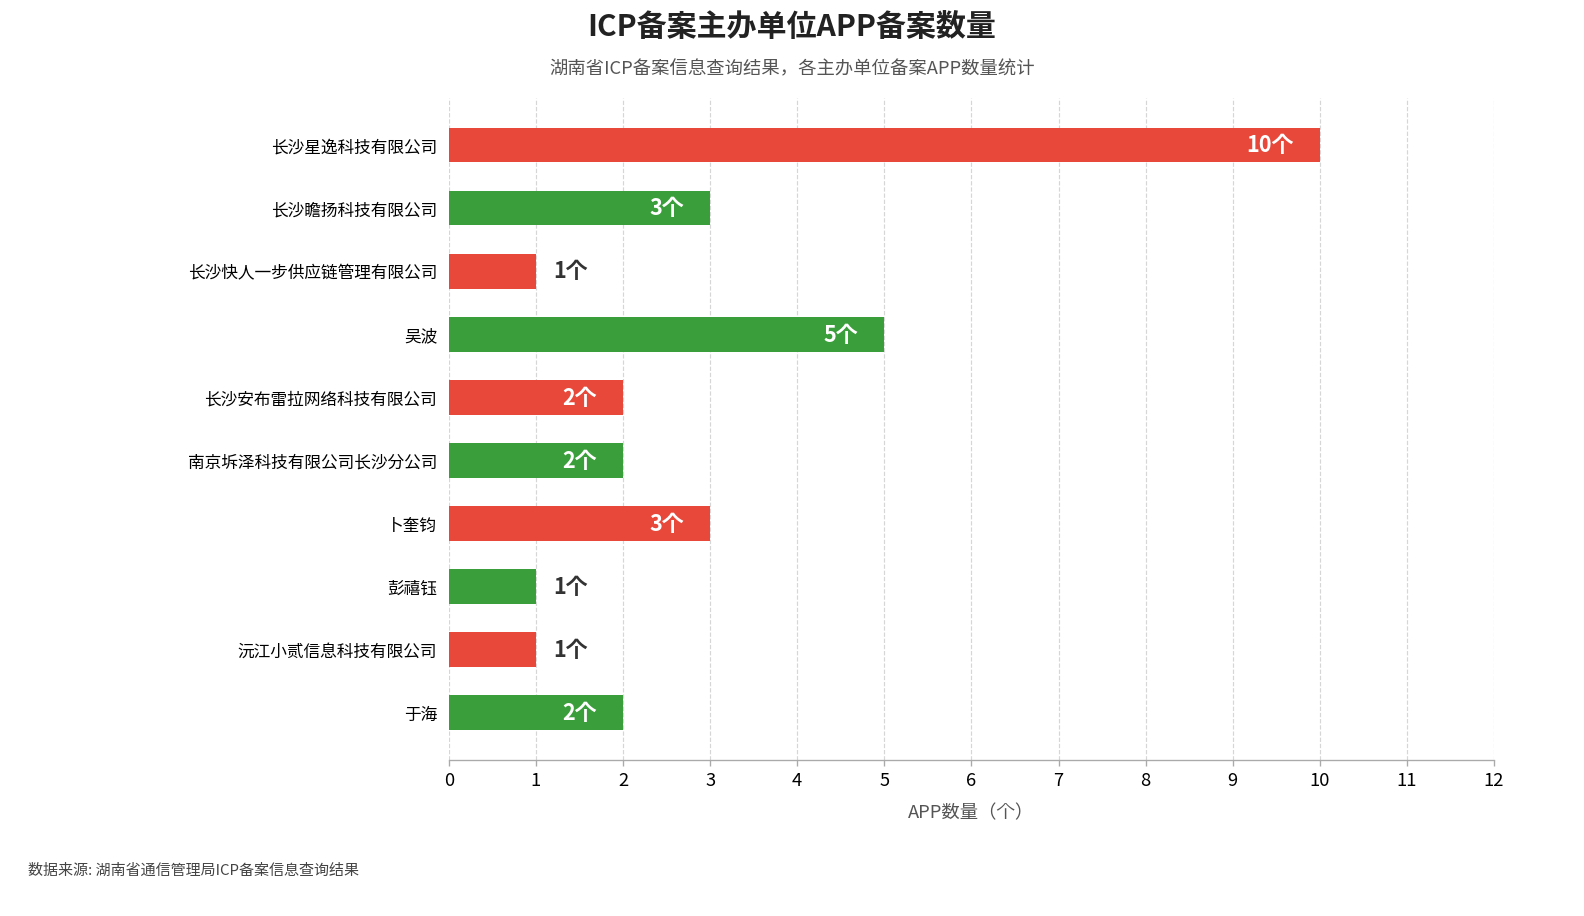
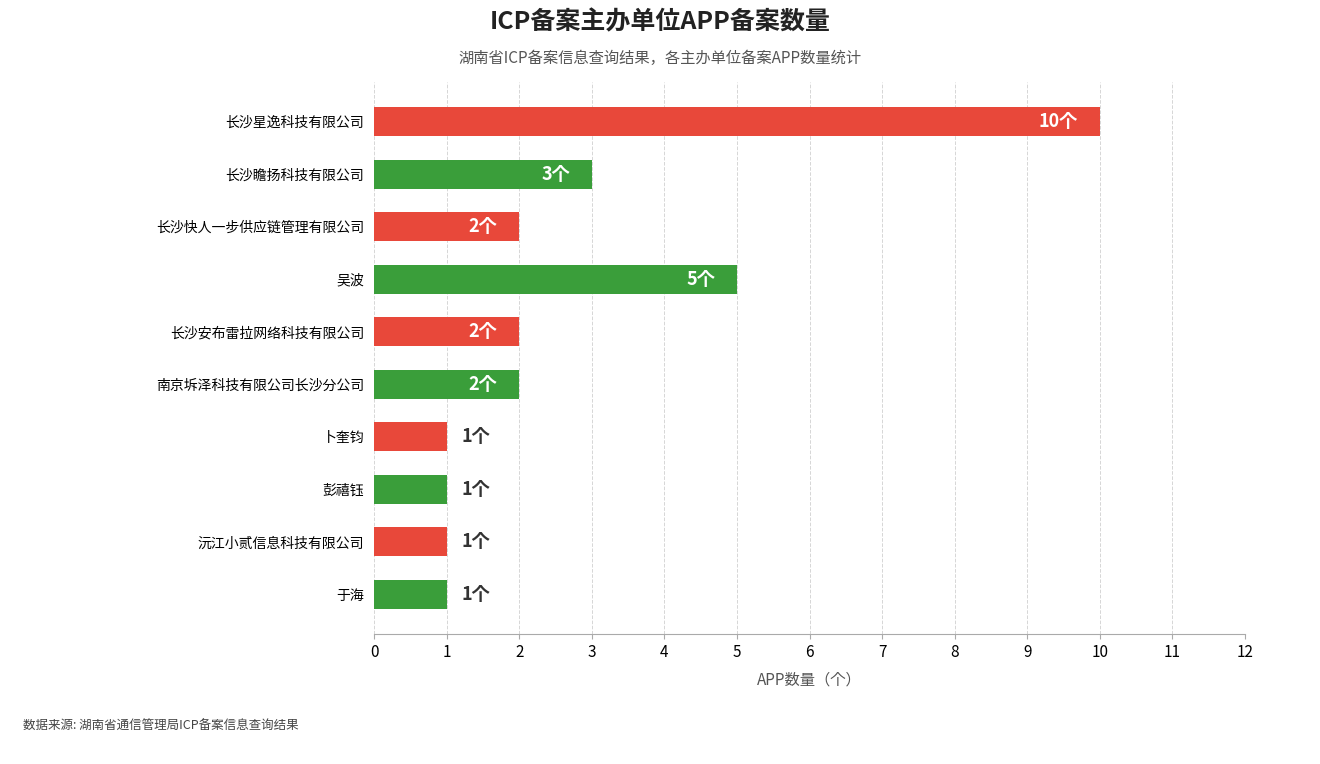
  {
    "长沙星逸科技有限公司": "10个",
    "长沙瞻扬科技有限公司": "3个",
-   "长沙快人一步供应链管理有限公司": "1个",
+   "长沙快人一步供应链管理有限公司": "2个",
    "吴波": "5个",
    "长沙安布雷拉网络科技有限公司": "2个",
    "南京坼泽科技有限公司长沙分公司": "2个",
-   "卜奎钧": "3个",
+   "卜奎钧": "1个",
    "彭禧钰": "1个",
    "沅江小贰信息科技有限公司": "1个",
-   "于海": "2个"
+   "于海": "1个"
  }
